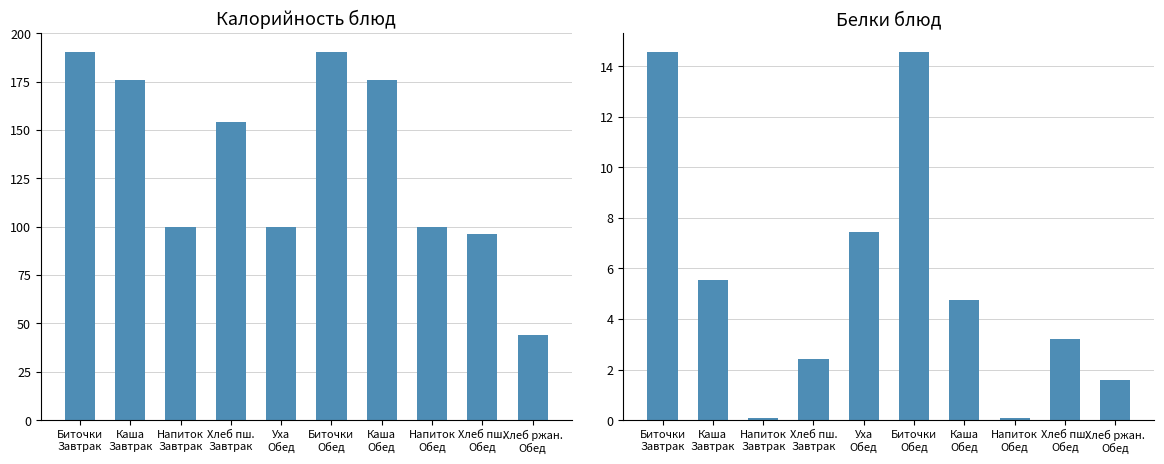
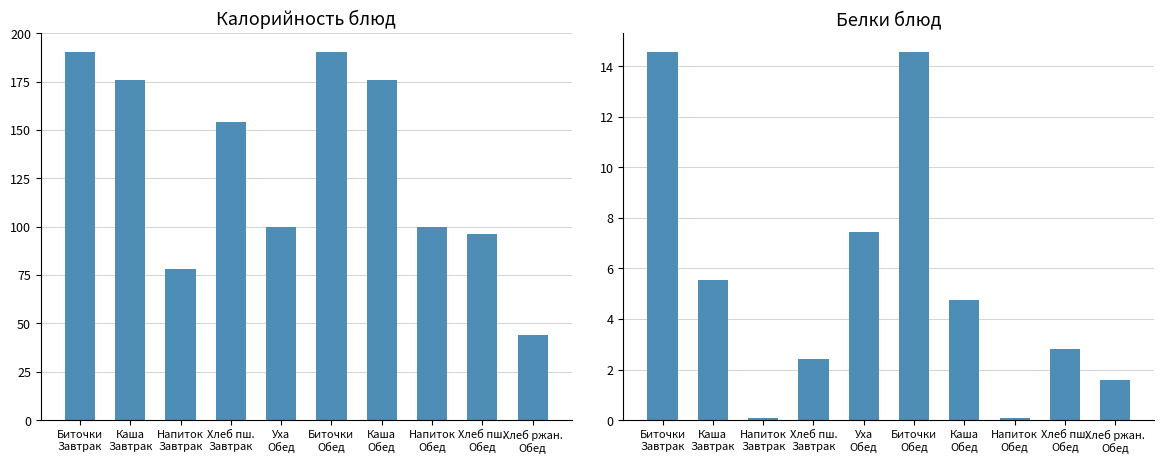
  {
    "Калорийность блюд": {
      "Биточки Завтрак": 190,
      "Каша Завтрак": 176,
-     "Напиток Завтрак": 100,
+     "Напиток Завтрак": 78,
      "Хлеб пш. Завтрак": 154,
      "Уха Обед": 100,
      "Биточки Обед": 190,
      "Каша Обед": 176,
      "Напиток Обед": 100,
      "Хлеб пш. Обед": 96,
      "Хлеб ржан. Обед": 44
    },
    "Белки блюд": {
      "Биточки Завтрак": 14.6,
      "Каша Завтрак": 5.6,
      "Хлеб пш. Завтрак": 2.4,
      "Уха Обед": 7.5,
      "Биточки Обед": 14.6,
      "Каша Обед": 4.8,
-     "Хлеб пш. Обед": 3.2,
+     "Хлеб пш. Обед": 2.8,
      "Хлеб ржан. Обед": 1.6
    }
  }
